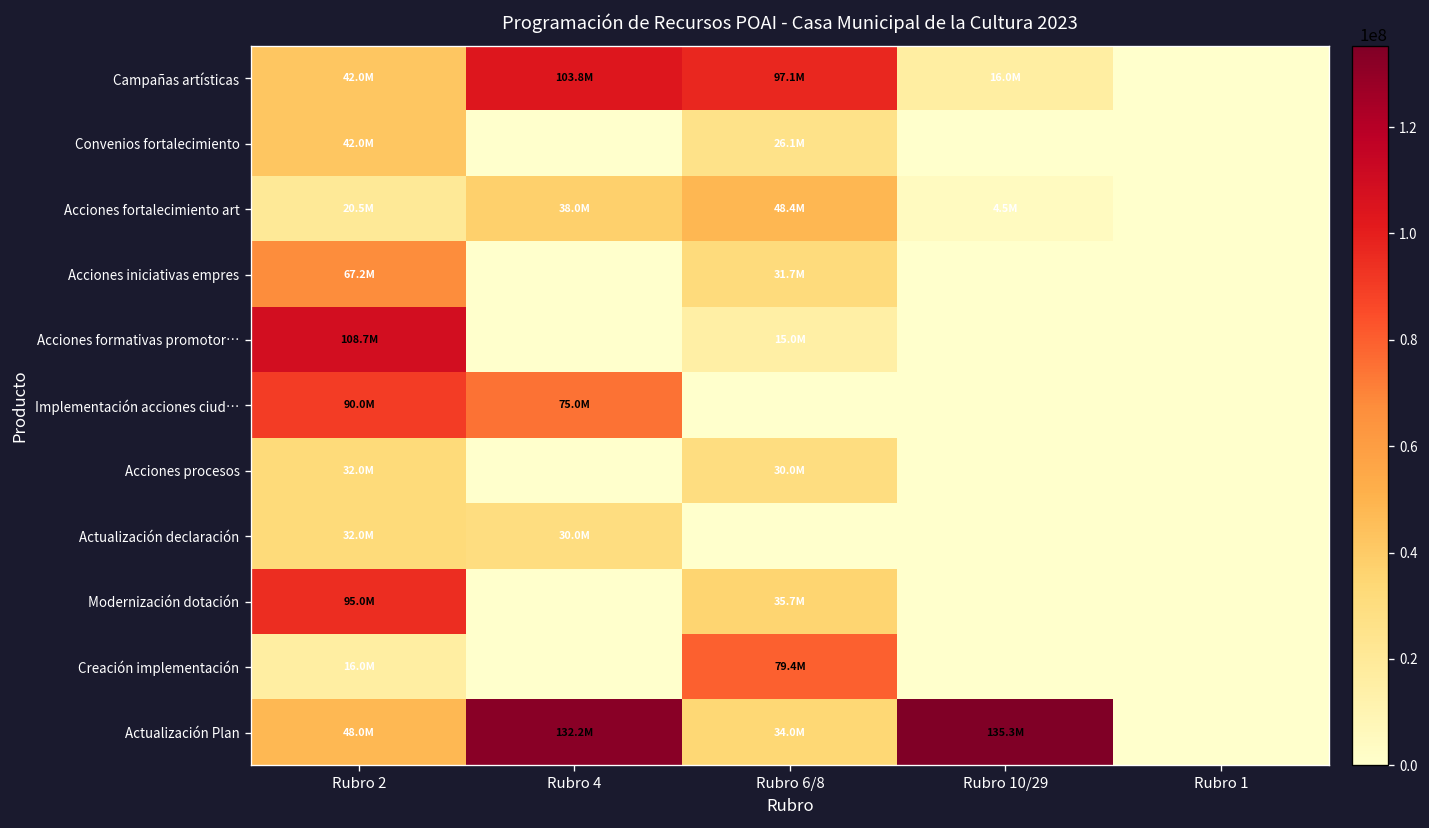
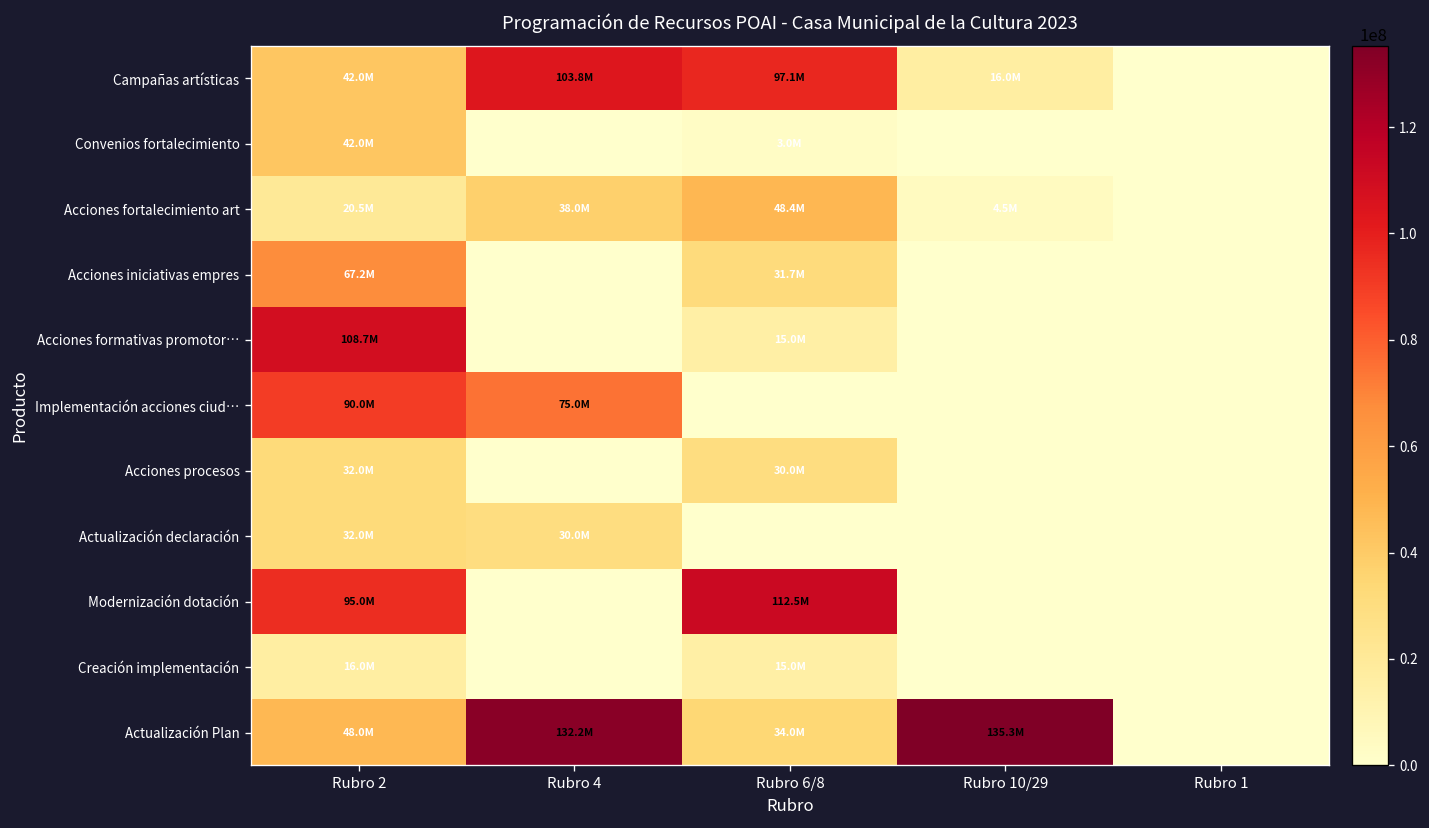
  {
    "Campañas artísticas": {
      "Rubro 2": "42.0M",
      "Rubro 4": "103.8M",
      "Rubro 6/8": "97.1M",
      "Rubro 10/29": "16.0M"
    },
    "Convenios fortalecimiento": {
      "Rubro 2": "42.0M",
-     "Rubro 6/8": "26.1M"
+     "Rubro 6/8": "3.0M"
    },
    "Acciones fortalecimiento art": {
      "Rubro 2": "20.5M",
      "Rubro 4": "38.0M",
      "Rubro 6/8": "48.4M",
      "Rubro 10/29": "4.5M"
    },
    "Acciones iniciativas empres": {
      "Rubro 2": "67.2M",
      "Rubro 6/8": "31.7M"
    },
    "Acciones formativas promotor…": {
      "Rubro 2": "108.7M",
      "Rubro 6/8": "15.0M"
    },
    "Implementación acciones ciud…": {
      "Rubro 2": "90.0M",
      "Rubro 4": "75.0M"
    },
    "Acciones procesos": {
      "Rubro 2": "32.0M",
      "Rubro 6/8": "30.0M"
    },
    "Actualización declaración": {
      "Rubro 2": "32.0M",
      "Rubro 4": "30.0M"
    },
    "Modernización dotación": {
      "Rubro 2": "95.0M",
-     "Rubro 6/8": "35.7M"
+     "Rubro 6/8": "112.5M"
    },
    "Creación implementación": {
      "Rubro 2": "16.0M",
-     "Rubro 6/8": "79.4M"
+     "Rubro 6/8": "15.0M"
    },
    "Actualización Plan": {
      "Rubro 2": "48.0M",
      "Rubro 4": "132.2M",
      "Rubro 6/8": "34.0M",
      "Rubro 10/29": "135.3M"
    }
  }
